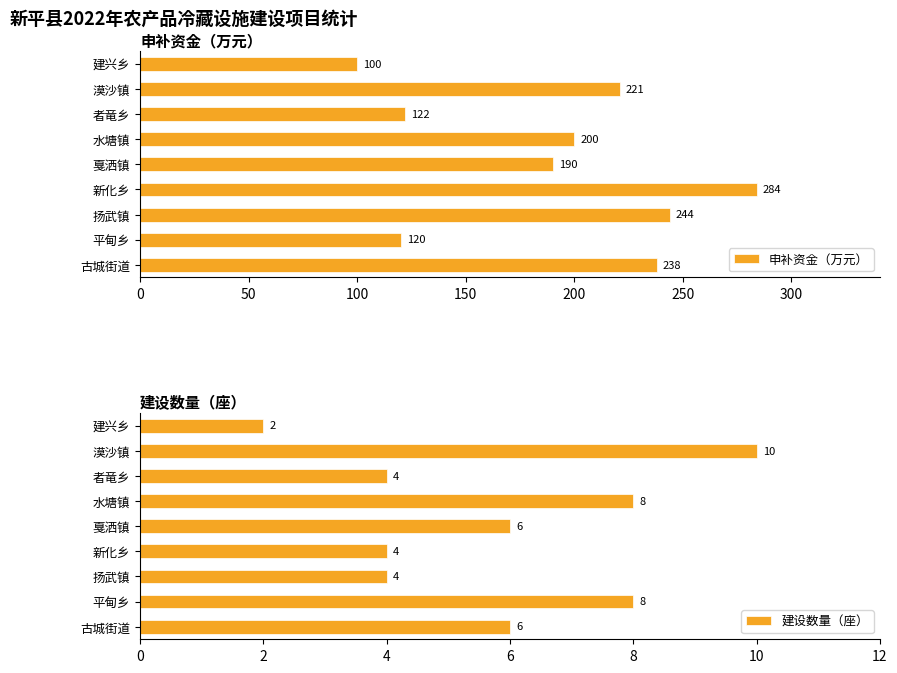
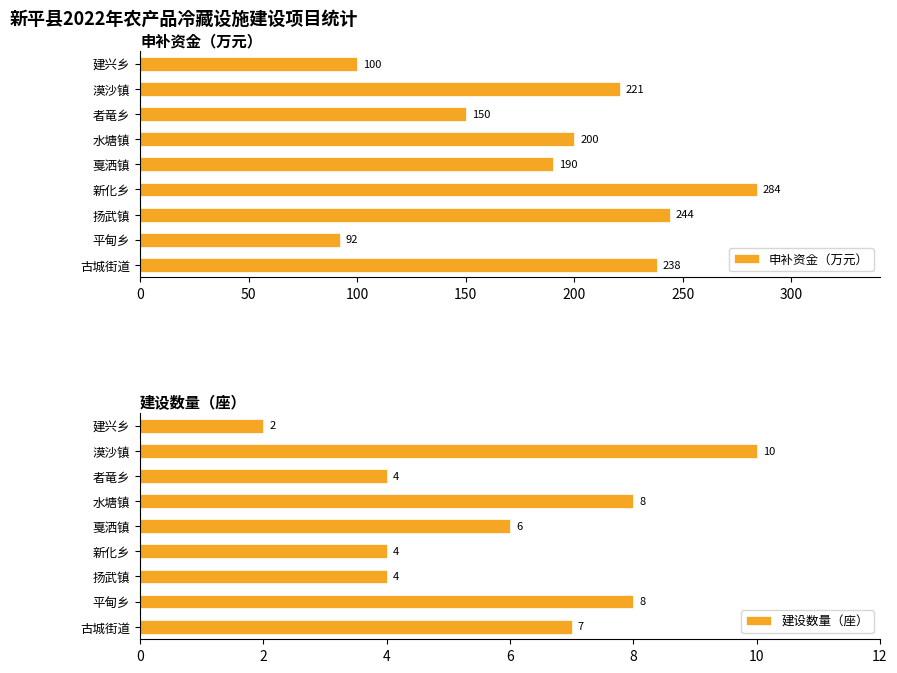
  {
    "申补资金（万元）": {
      "建兴乡": 100,
      "漠沙镇": 221,
-     "者竜乡": 122,
+     "者竜乡": 150,
      "水塘镇": 200,
      "戛洒镇": 190,
      "新化乡": 284,
      "扬武镇": 244,
-     "平甸乡": 120,
+     "平甸乡": 92,
      "古城街道": 238
    },
    "建设数量（座）": {
      "建兴乡": 2,
      "漠沙镇": 10,
      "者竜乡": 4,
      "水塘镇": 8,
      "戛洒镇": 6,
      "新化乡": 4,
      "扬武镇": 4,
      "平甸乡": 8,
-     "古城街道": 6
+     "古城街道": 7
    }
  }
